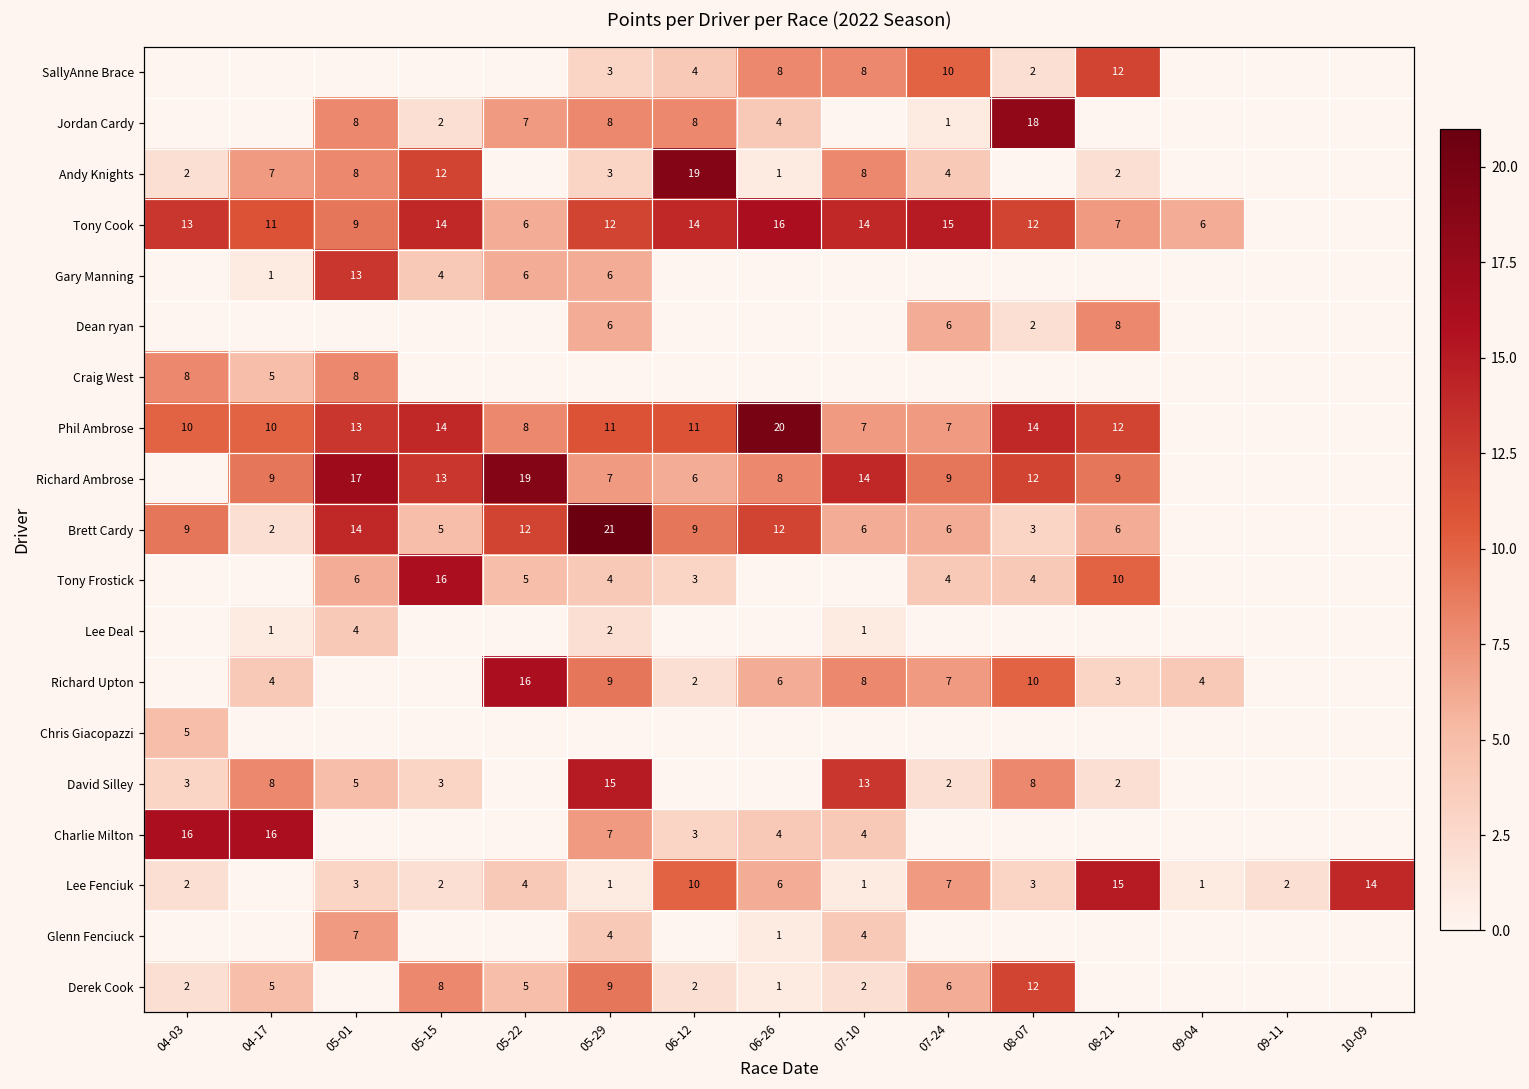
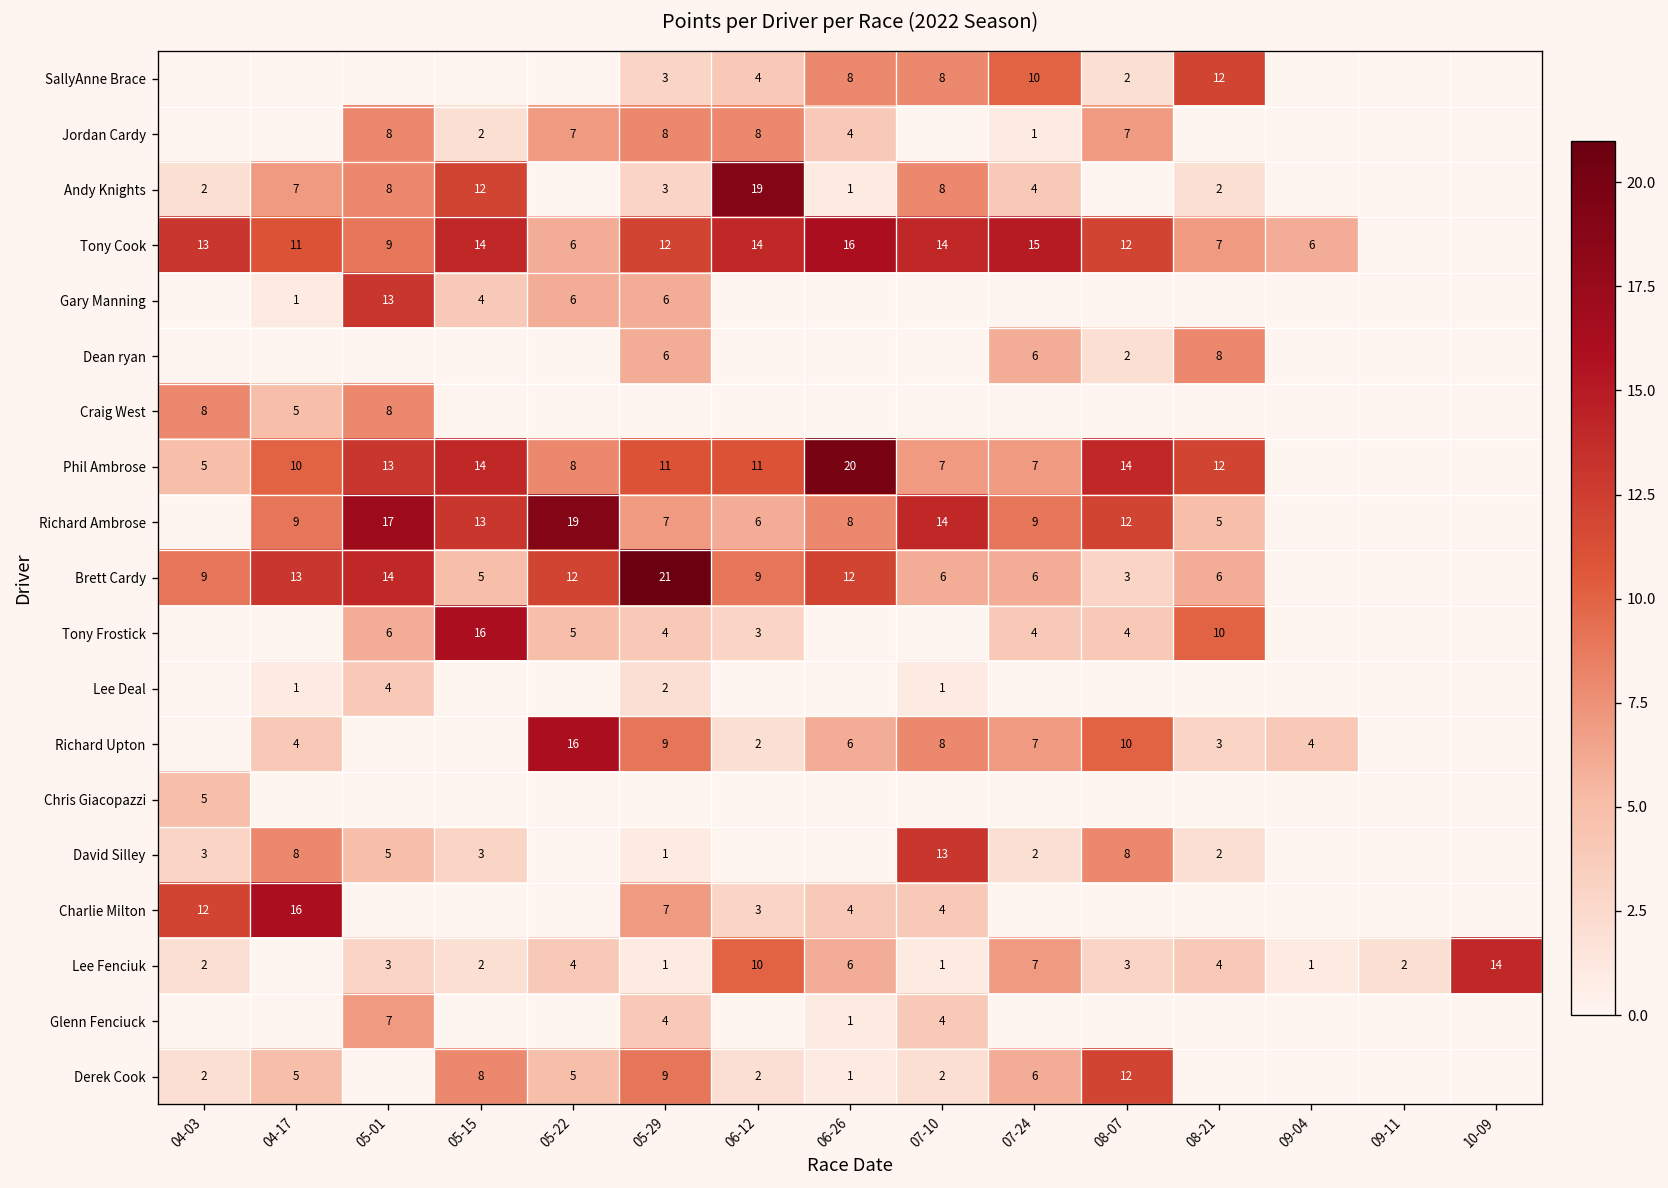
  {
    "SallyAnne Brace": {
      "05-29": 3,
      "06-12": 4,
      "06-26": 8,
      "07-10": 8,
      "07-24": 10,
      "08-07": 2,
      "08-21": 12
    },
    "Jordan Cardy": {
      "05-01": 8,
      "05-15": 2,
      "05-22": 7,
      "05-29": 8,
      "06-12": 8,
      "06-26": 4,
      "07-24": 1,
-     "08-07": 18
+     "08-07": 7
    },
    "Andy Knights": {
      "04-03": 2,
      "04-17": 7,
      "05-01": 8,
      "05-15": 12,
      "05-29": 3,
      "06-12": 19,
      "06-26": 1,
      "07-10": 8,
      "07-24": 4,
      "08-21": 2
    },
    "Tony Cook": {
      "04-03": 13,
      "04-17": 11,
      "05-01": 9,
      "05-15": 14,
      "05-22": 6,
      "05-29": 12,
      "06-12": 14,
      "06-26": 16,
      "07-10": 14,
      "07-24": 15,
      "08-07": 12,
      "08-21": 7,
      "09-04": 6
    },
    "Gary Manning": {
      "04-17": 1,
      "05-01": 13,
      "05-15": 4,
      "05-22": 6,
      "05-29": 6
    },
    "Dean ryan": {
      "05-29": 6,
      "07-24": 6,
      "08-07": 2,
      "08-21": 8
    },
    "Craig West": {
      "04-03": 8,
      "04-17": 5,
      "05-01": 8
    },
    "Phil Ambrose": {
-     "04-03": 10,
+     "04-03": 5,
      "04-17": 10,
      "05-01": 13,
      "05-15": 14,
      "05-22": 8,
      "05-29": 11,
      "06-12": 11,
      "06-26": 20,
      "07-10": 7,
      "07-24": 7,
      "08-07": 14,
      "08-21": 12
    },
    "Richard Ambrose": {
      "04-17": 9,
      "05-01": 17,
      "05-15": 13,
      "05-22": 19,
      "05-29": 7,
      "06-12": 6,
      "06-26": 8,
      "07-10": 14,
      "07-24": 9,
      "08-07": 12,
-     "08-21": 9
+     "08-21": 5
    },
    "Brett Cardy": {
      "04-03": 9,
-     "04-17": 2,
+     "04-17": 13,
      "05-01": 14,
      "05-15": 5,
      "05-22": 12,
      "05-29": 21,
      "06-12": 9,
      "06-26": 12,
      "07-10": 6,
      "07-24": 6,
      "08-07": 3,
      "08-21": 6
    },
    "Tony Frostick": {
      "05-01": 6,
      "05-15": 16,
      "05-22": 5,
      "05-29": 4,
      "06-12": 3,
      "07-24": 4,
      "08-07": 4,
      "08-21": 10
    },
    "Lee Deal": {
      "04-17": 1,
      "05-01": 4,
      "05-29": 2,
      "07-10": 1
    },
    "Richard Upton": {
      "04-17": 4,
      "05-22": 16,
      "05-29": 9,
      "06-12": 2,
      "06-26": 6,
      "07-10": 8,
      "07-24": 7,
      "08-07": 10,
      "08-21": 3,
      "09-04": 4
    },
    "Chris Giacopazzi": {
      "04-03": 5
    },
    "David Silley": {
      "04-03": 3,
      "04-17": 8,
      "05-01": 5,
      "05-15": 3,
-     "05-29": 15,
+     "05-29": 1,
      "07-10": 13,
      "07-24": 2,
      "08-07": 8,
      "08-21": 2
    },
    "Charlie Milton": {
-     "04-03": 16,
+     "04-03": 12,
      "04-17": 16,
      "05-29": 7,
      "06-12": 3,
      "06-26": 4,
      "07-10": 4
    },
    "Lee Fenciuk": {
      "04-03": 2,
      "05-01": 3,
      "05-15": 2,
      "05-22": 4,
      "05-29": 1,
      "06-12": 10,
      "06-26": 6,
      "07-10": 1,
      "07-24": 7,
      "08-07": 3,
-     "08-21": 15,
+     "08-21": 4,
      "09-04": 1,
      "09-11": 2,
      "10-09": 14
    },
    "Glenn Fenciuck": {
      "05-01": 7,
      "05-29": 4,
      "06-26": 1,
      "07-10": 4
    },
    "Derek Cook": {
      "04-03": 2,
      "04-17": 5,
      "05-15": 8,
      "05-22": 5,
      "05-29": 9,
      "06-12": 2,
      "06-26": 1,
      "07-10": 2,
      "07-24": 6,
      "08-07": 12
    }
  }
